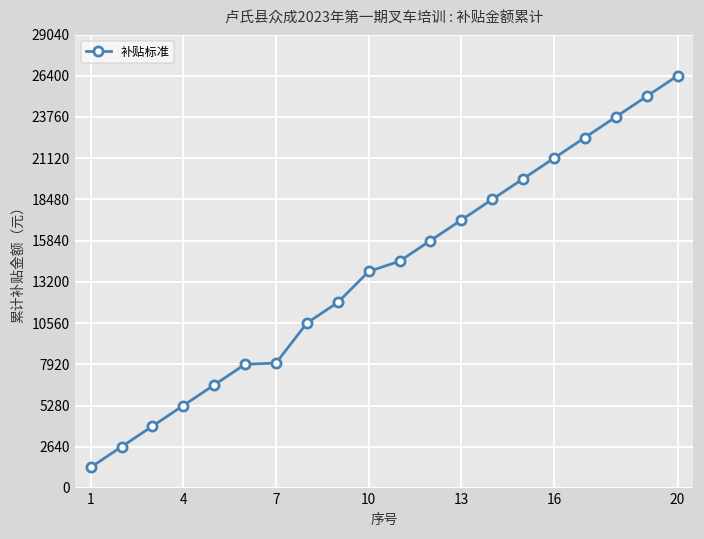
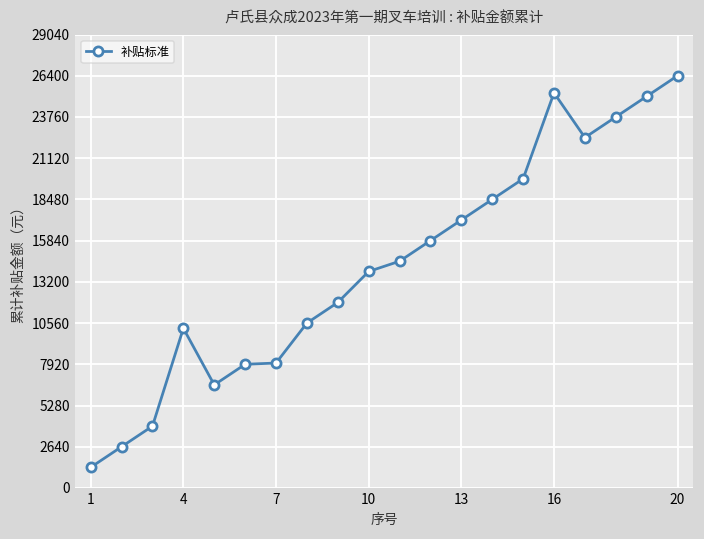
  {
    "1": 1300,
-   "4": 5300,
+   "4": 10200,
    "7": 8000,
    "10": 13900,
    "13": 17200,
-   "16": 21100,
+   "16": 25300,
    "20": 26400
  }
